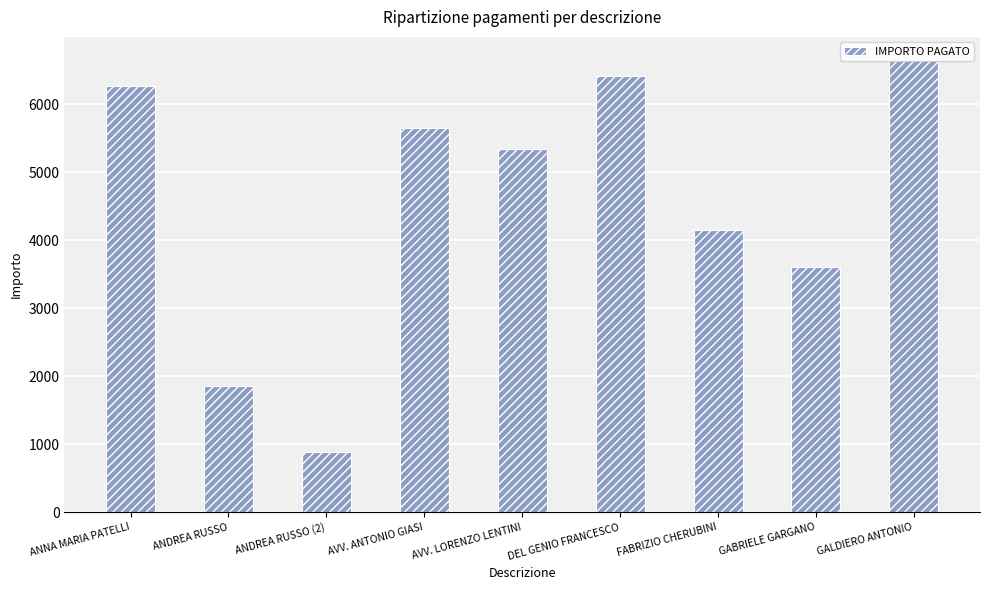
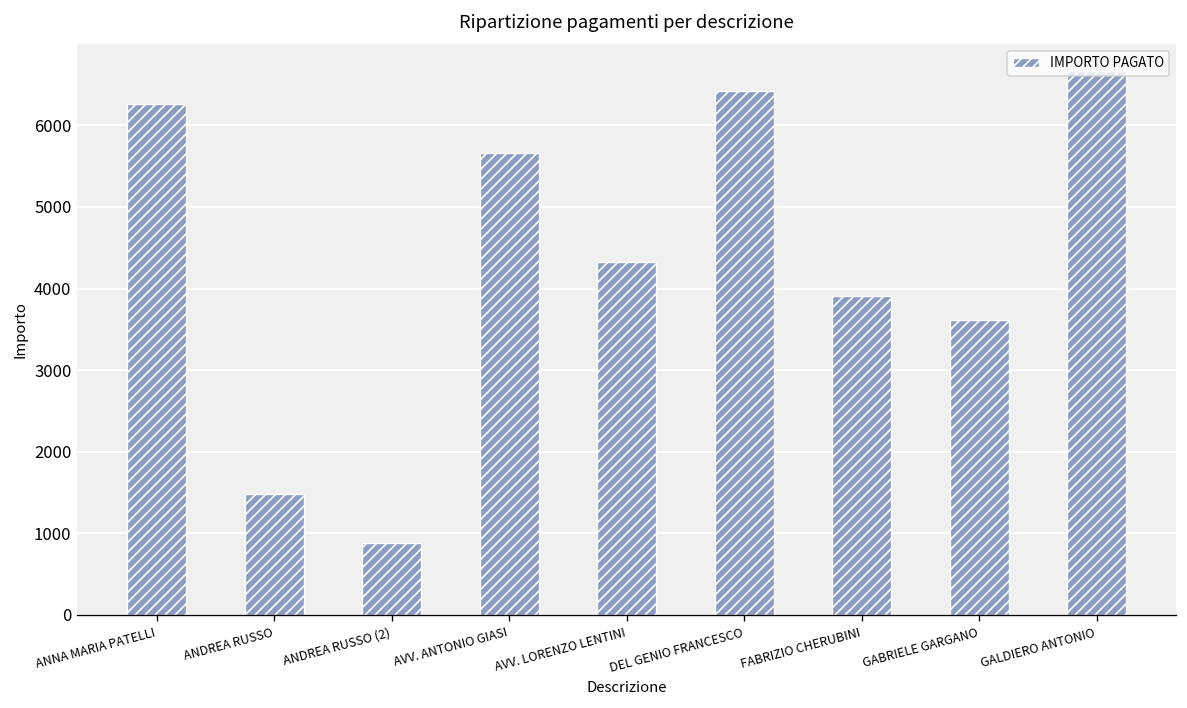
  {
    "ANNA MARIA PATELLI": 6300,
-   "ANDREA RUSSO": 1900,
+   "ANDREA RUSSO": 1500,
    "ANDREA RUSSO (2)": 900,
    "AVV. ANTONIO GIASI": 5700,
-   "AVV. LORENZO LENTINI": 5300,
+   "AVV. LORENZO LENTINI": 4300,
    "DEL GENIO FRANCESCO": 6400,
-   "FABRIZIO CHERUBINI": 4200,
+   "FABRIZIO CHERUBINI": 3900,
    "GABRIELE GARGANO": 3600
  }
